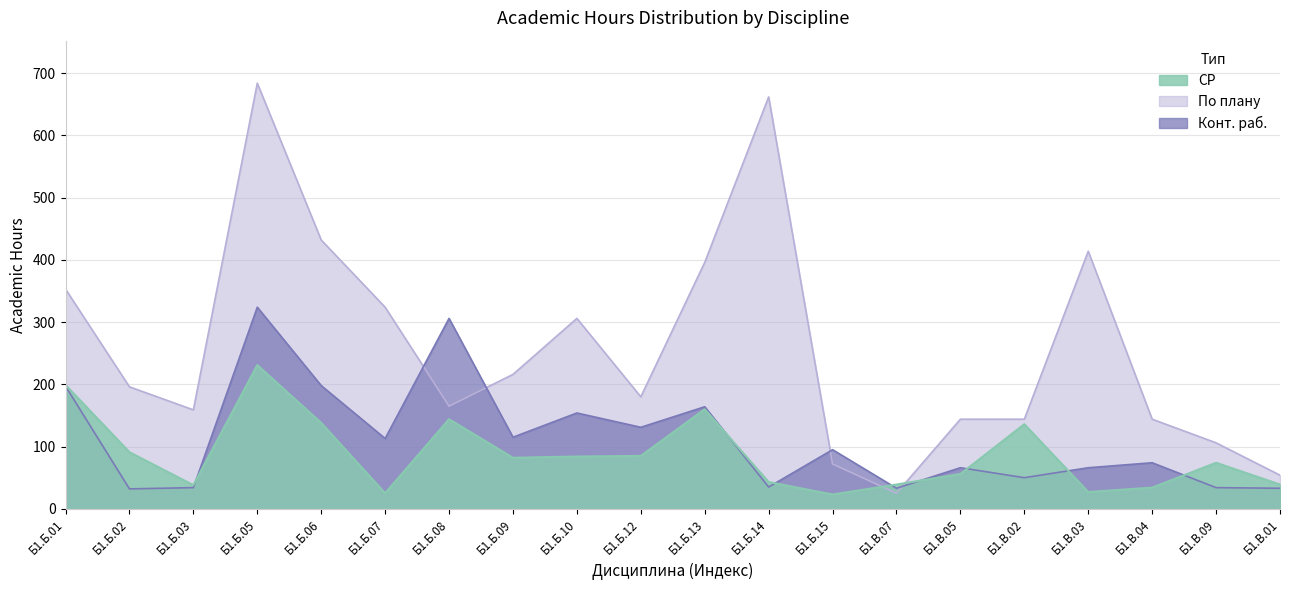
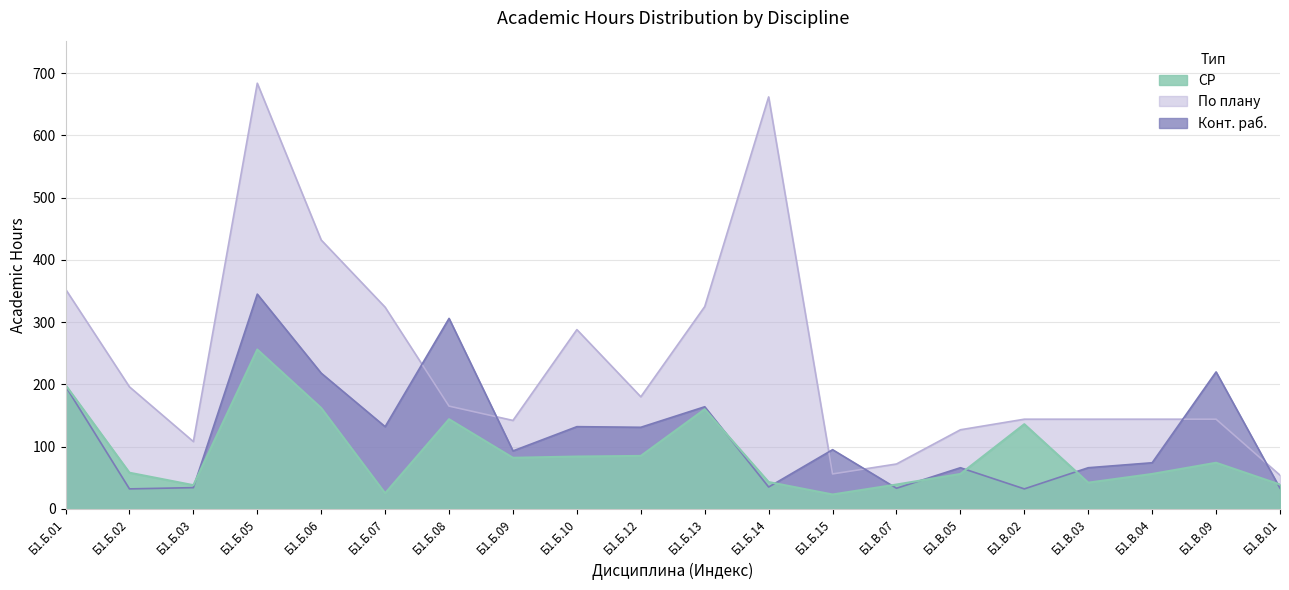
  {
    "По плану": {
      "Б1.Б.01": 350,
      "Б1.Б.02": 200,
-     "Б1.Б.03": 160,
+     "Б1.Б.03": 110,
      "Б1.Б.05": 680,
      "Б1.Б.06": 430,
      "Б1.Б.07": 320,
      "Б1.Б.08": 170,
-     "Б1.Б.09": 220,
-     "Б1.Б.10": 310,
+     "Б1.Б.09": 140,
+     "Б1.Б.10": 290,
      "Б1.Б.12": 180,
-     "Б1.Б.13": 400,
+     "Б1.Б.13": 330,
      "Б1.Б.14": 660,
-     "Б1.Б.15": 70,
-     "Б1.В.07": 30,
-     "Б1.В.05": 140,
+     "Б1.Б.15": 60,
+     "Б1.В.07": 70,
+     "Б1.В.05": 130,
      "Б1.В.02": 140,
-     "Б1.В.03": 410,
+     "Б1.В.03": 140,
      "Б1.В.04": 140,
-     "Б1.В.09": 110,
+     "Б1.В.09": 140,
      "Б1.В.01": 50
    },
    "Конт. раб.": {
      "Б1.Б.02": 30,
-     "Б1.Б.05": 320,
-     "Б1.Б.06": 200,
-     "Б1.Б.07": 110,
+     "Б1.Б.05": 350,
+     "Б1.Б.06": 220,
+     "Б1.Б.07": 130,
      "Б1.Б.08": 310,
-     "Б1.Б.09": 120,
-     "Б1.Б.10": 150,
+     "Б1.Б.09": 90,
+     "Б1.Б.10": 130,
      "Б1.Б.12": 130,
      "Б1.Б.14": 40,
      "Б1.Б.15": 100,
      "Б1.В.07": 30,
      "Б1.В.05": 70,
-     "Б1.В.02": 50,
+     "Б1.В.02": 30,
      "Б1.В.03": 70,
      "Б1.В.04": 70,
-     "Б1.В.09": 30,
+     "Б1.В.09": 220,
      "Б1.В.01": 30
    },
    "СР": {
-     "Б1.Б.02": 90,
-     "Б1.Б.05": 230,
-     "Б1.Б.06": 140,
+     "Б1.Б.02": 60,
+     "Б1.Б.05": 260,
+     "Б1.Б.06": 160,
      "Б1.Б.07": 30,
      "Б1.Б.08": 140,
      "Б1.Б.09": 80,
      "Б1.Б.10": 80,
      "Б1.Б.12": 90,
      "Б1.Б.14": 40,
      "Б1.Б.15": 20,
      "Б1.В.07": 40,
      "Б1.В.05": 60,
      "Б1.В.02": 140,
-     "Б1.В.03": 30,
-     "Б1.В.04": 30,
+     "Б1.В.03": 40,
+     "Б1.В.04": 60,
      "Б1.В.09": 70,
      "Б1.В.01": 40
    }
  }
